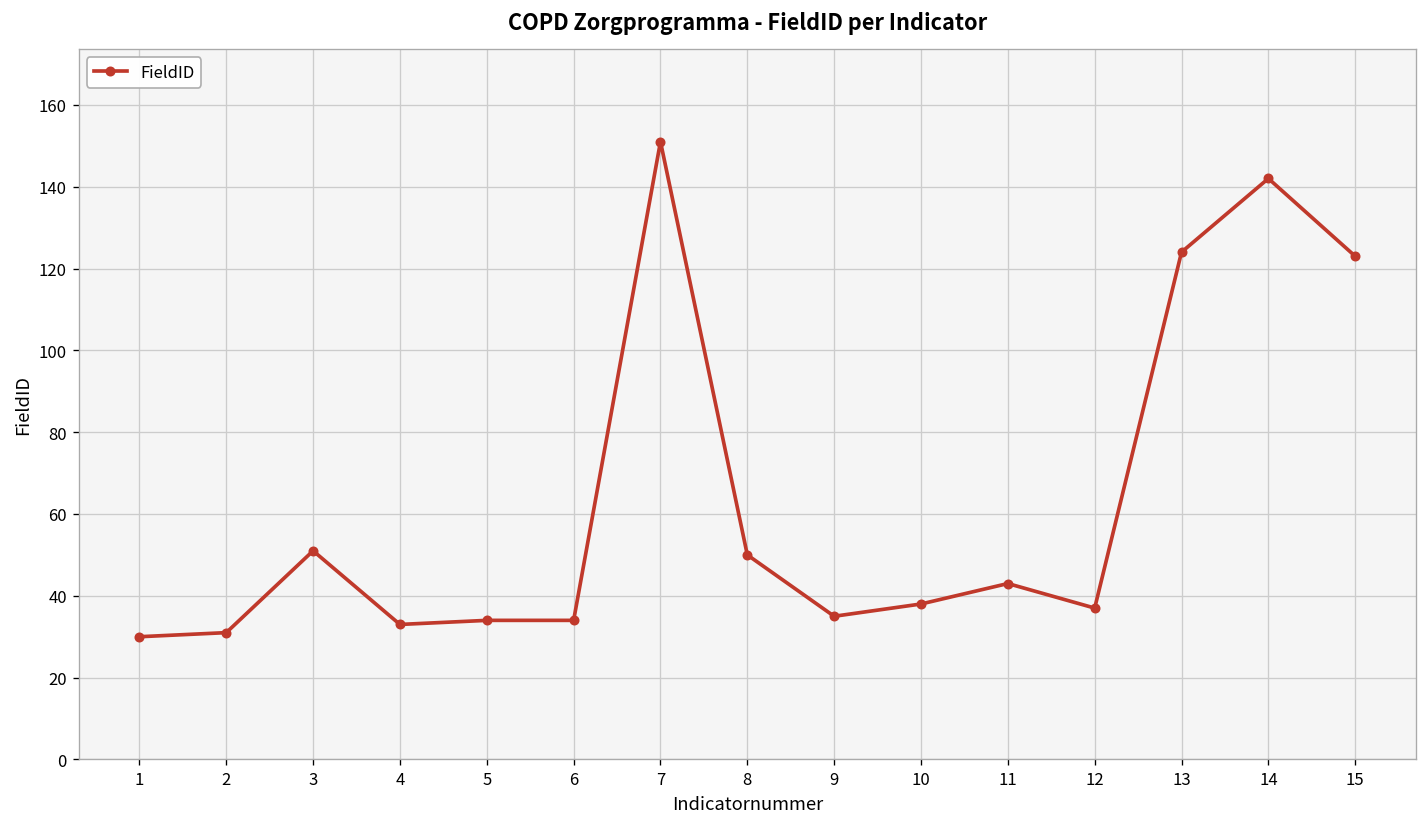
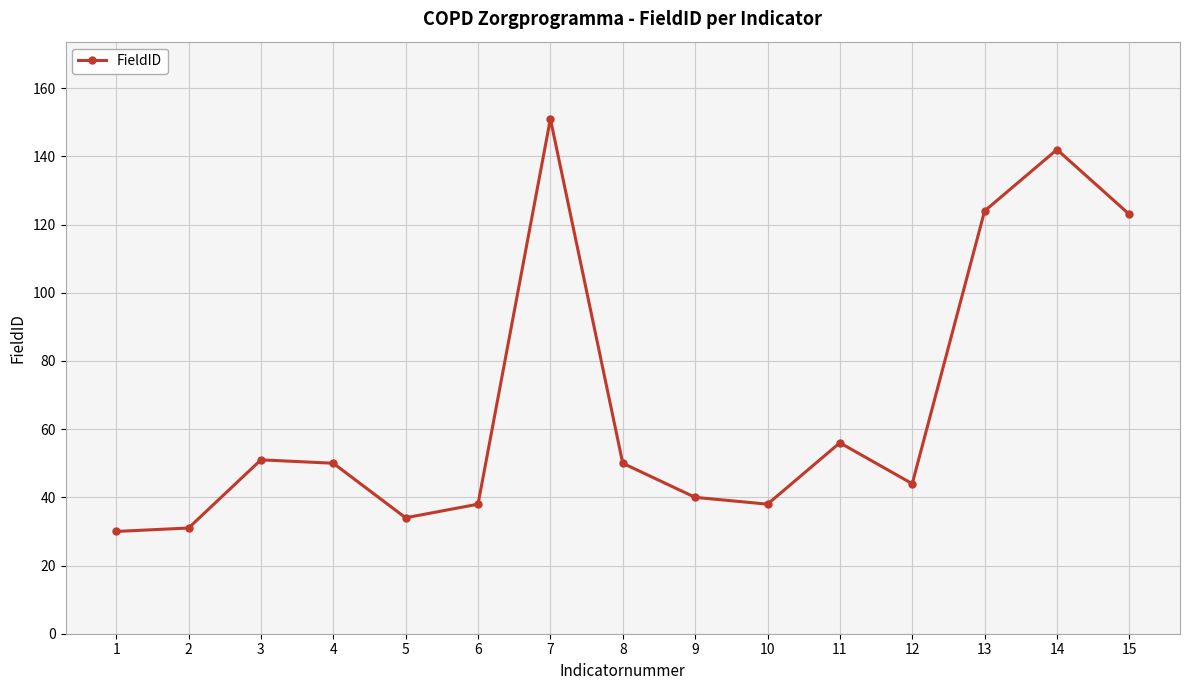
  {
    "1": 30,
    "2": 31,
    "3": 51,
-   "4": 33,
+   "4": 50,
    "5": 34,
-   "6": 34,
+   "6": 38,
    "7": 151,
    "8": 50,
-   "9": 35,
+   "9": 40,
    "10": 38,
-   "11": 43,
-   "12": 37,
+   "11": 56,
+   "12": 44,
    "13": 124,
    "14": 142,
    "15": 123
  }
